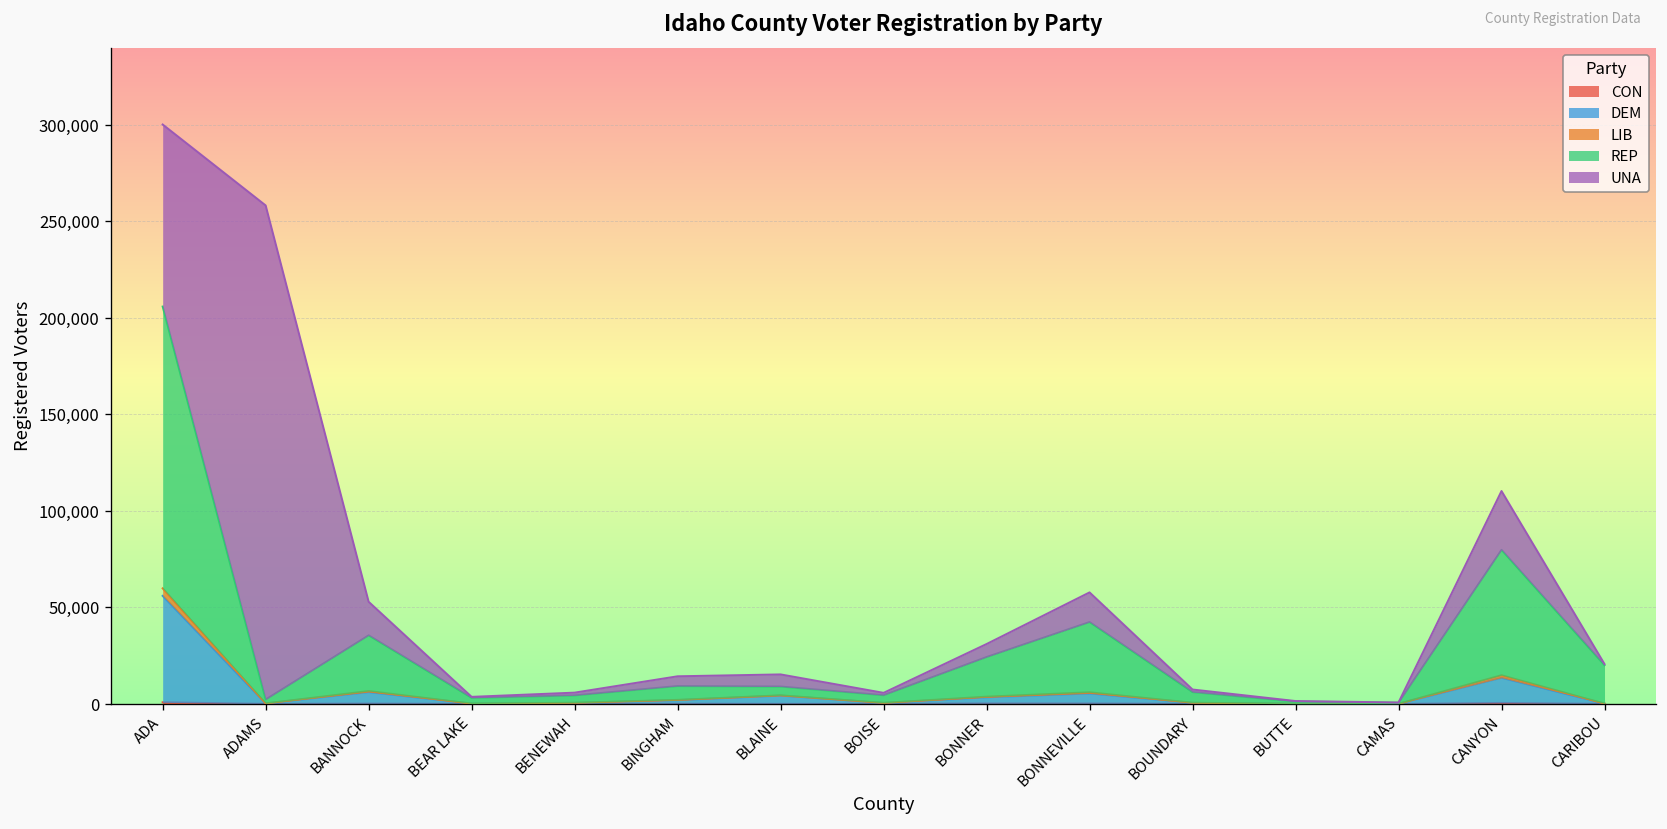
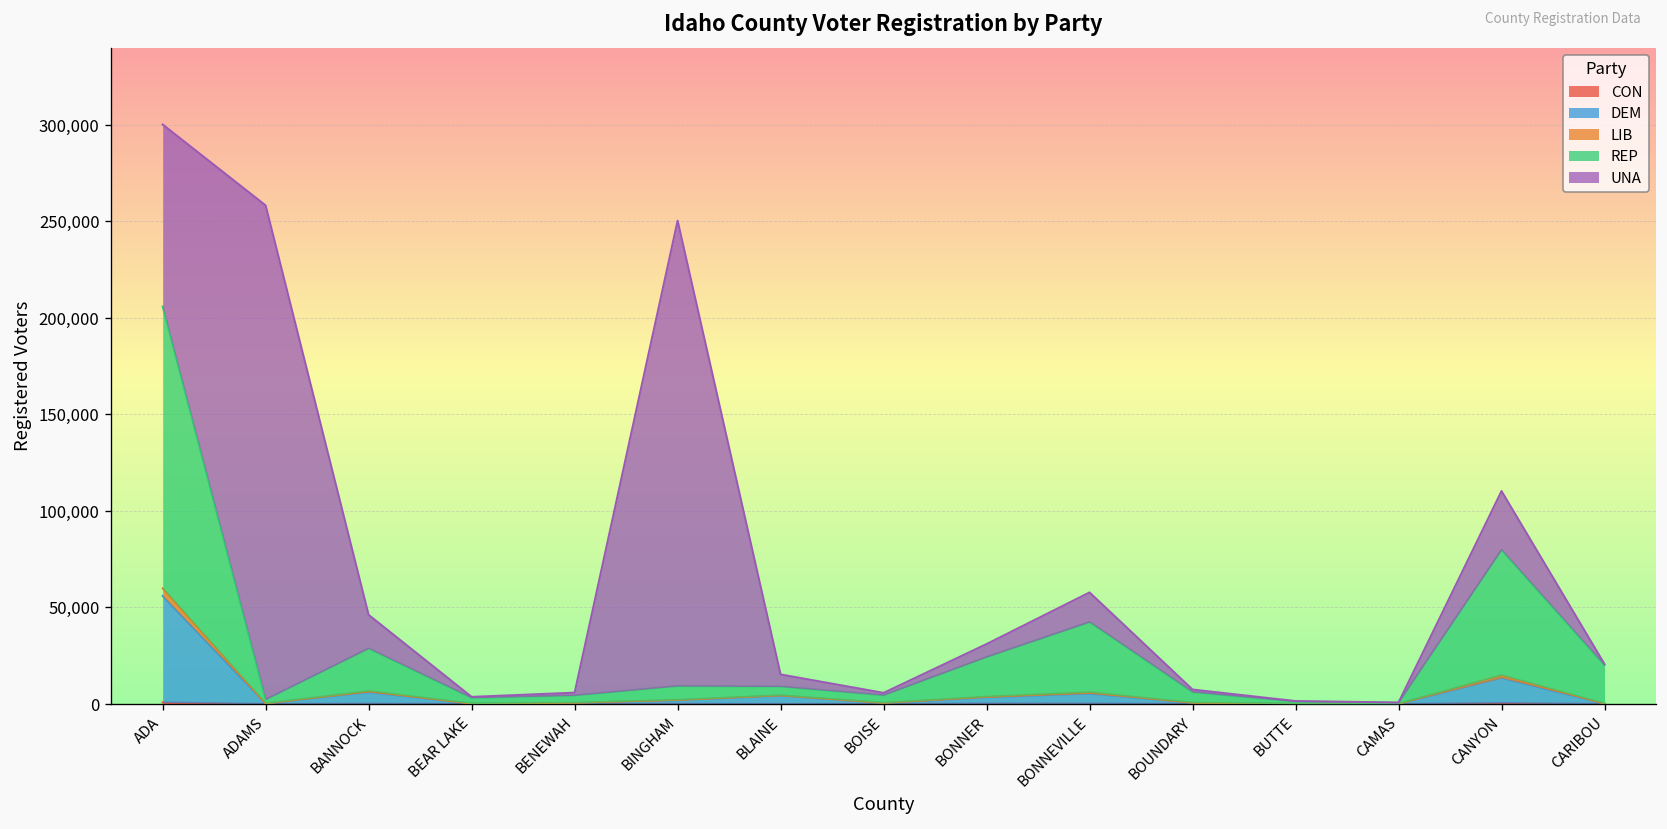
  {
    "DEM": {
      "ADA": "55,000"
    },
    "REP": {
      "ADA": "146,000",
      "ADAMS": "2,000",
-     "BANNOCK": "29,000",
+     "BANNOCK": "22,000",
      "BINGHAM": "7,000",
      "BLAINE": "5,000",
      "BONNER": "21,000",
      "BONNEVILLE": "36,000",
      "CANYON": "65,000"
    },
    "UNA": {
      "ADA": "94,000",
      "ADAMS": "256,000",
      "BANNOCK": "17,000",
-     "BINGHAM": "5,000",
+     "BINGHAM": "241,000",
      "BLAINE": "6,000",
      "BONNER": "7,000",
      "BONNEVILLE": "15,000",
      "CANYON": "30,000"
    }
  }
